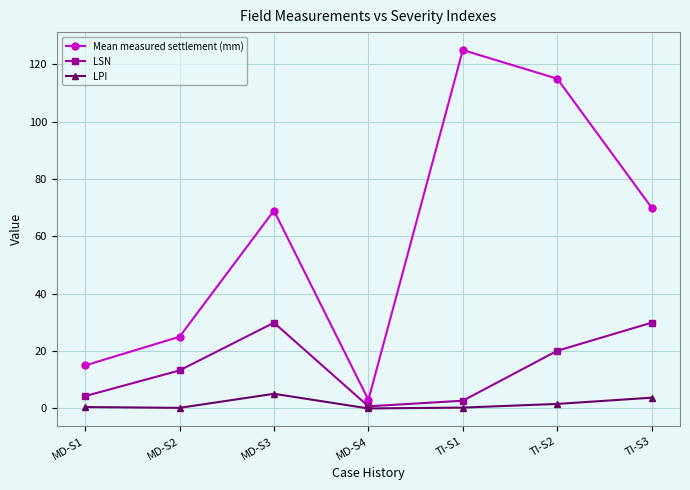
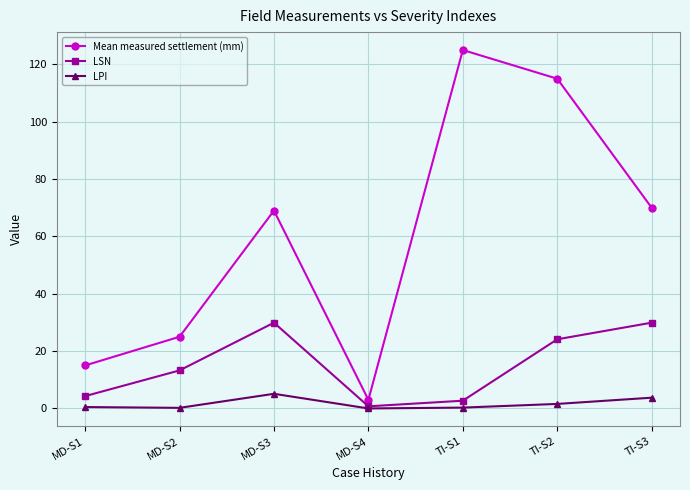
  {
    "Mean measured settlement (mm)": {
      "MD-S1": 15,
      "MD-S2": 25,
      "MD-S3": 69,
      "MD-S4": 3,
      "TI-S1": 125,
      "TI-S2": 115,
      "TI-S3": 70
    },
    "LSN": {
      "MD-S1": 4,
      "MD-S2": 13,
      "MD-S3": 30,
      "TI-S1": 3,
-     "TI-S2": 20,
+     "TI-S2": 24,
      "TI-S3": 30
    },
    "LPI": {
      "MD-S1": 0,
      "MD-S2": 0,
      "MD-S3": 5,
      "TI-S1": 0,
      "TI-S2": 2,
      "TI-S3": 4
    }
  }
